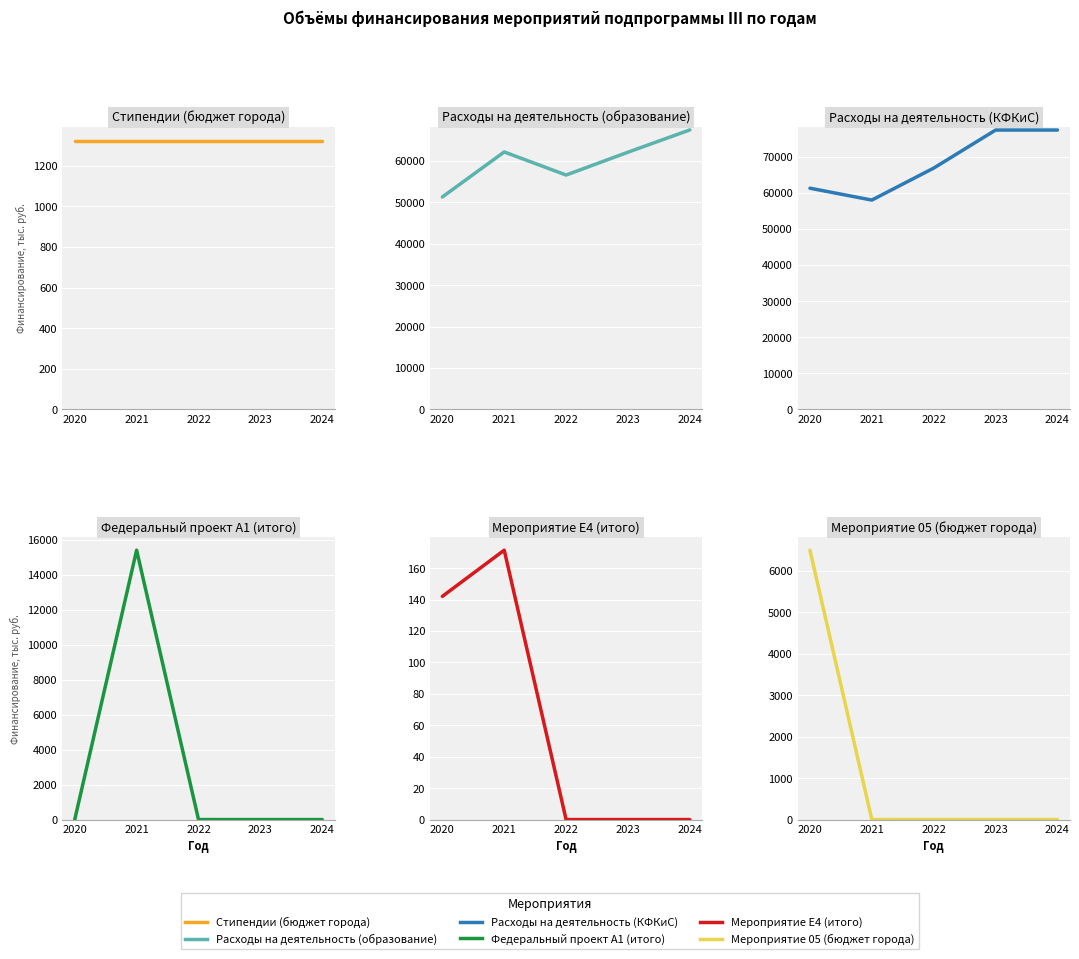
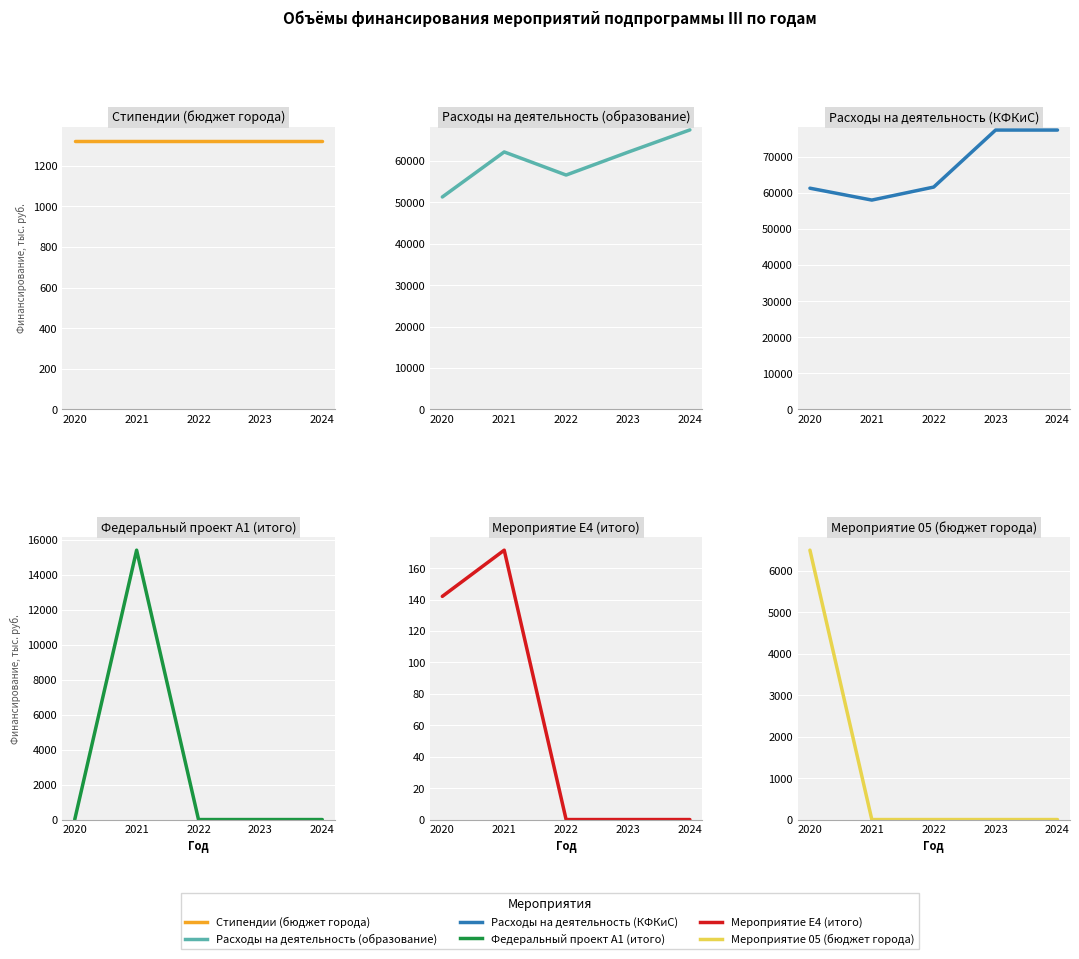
  {
    "Стипендии (бюджет города)": {
      "2020": 1320,
      "2021": 1320,
      "2022": 1320,
      "2023": 1320,
      "2024": 1320
    },
    "Расходы на деятельность (образование)": {
      "2020": 51000,
      "2021": 62000,
      "2022": 57000,
      "2023": 62000,
      "2024": 67000
    },
    "Расходы на деятельность (КФКиС)": {
      "2020": 61000,
      "2021": 58000,
-     "2022": 67000,
+     "2022": 62000,
      "2023": 77000,
      "2024": 77000
    },
    "Федеральный проект А1 (итого)": {
      "2020": 0,
      "2021": 15400,
      "2022": 0,
      "2023": 0,
      "2024": 0
    },
    "Мероприятие Е4 (итого)": {
      "2020": 142,
      "2021": 171,
      "2022": 0,
      "2023": 0,
      "2024": 0
    },
    "Мероприятие 05 (бюджет города)": {
      "2020": 6500,
      "2021": 0,
      "2022": 0,
      "2023": 0,
      "2024": 0
    }
  }
